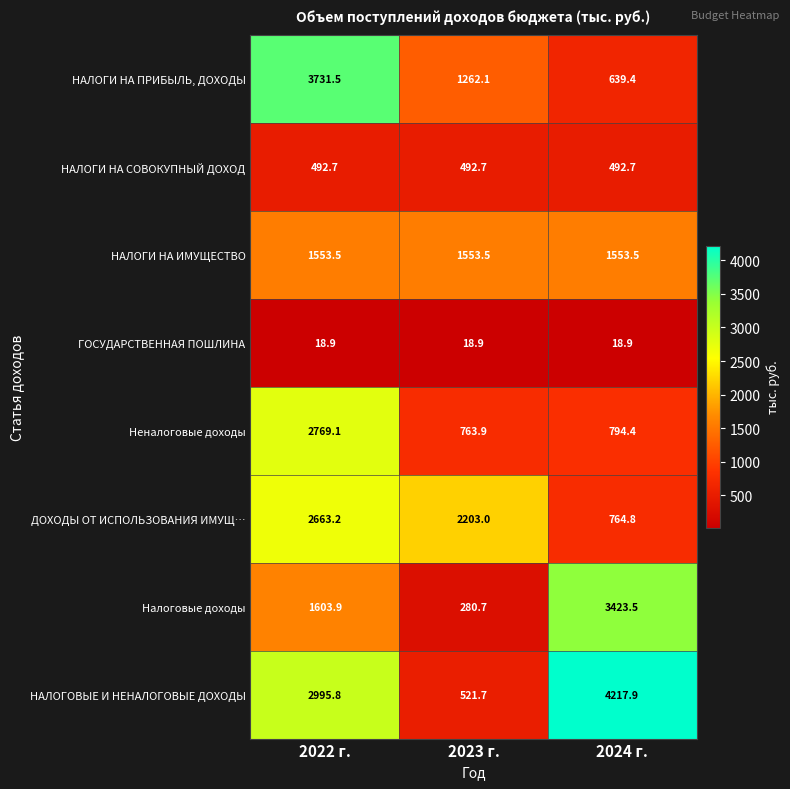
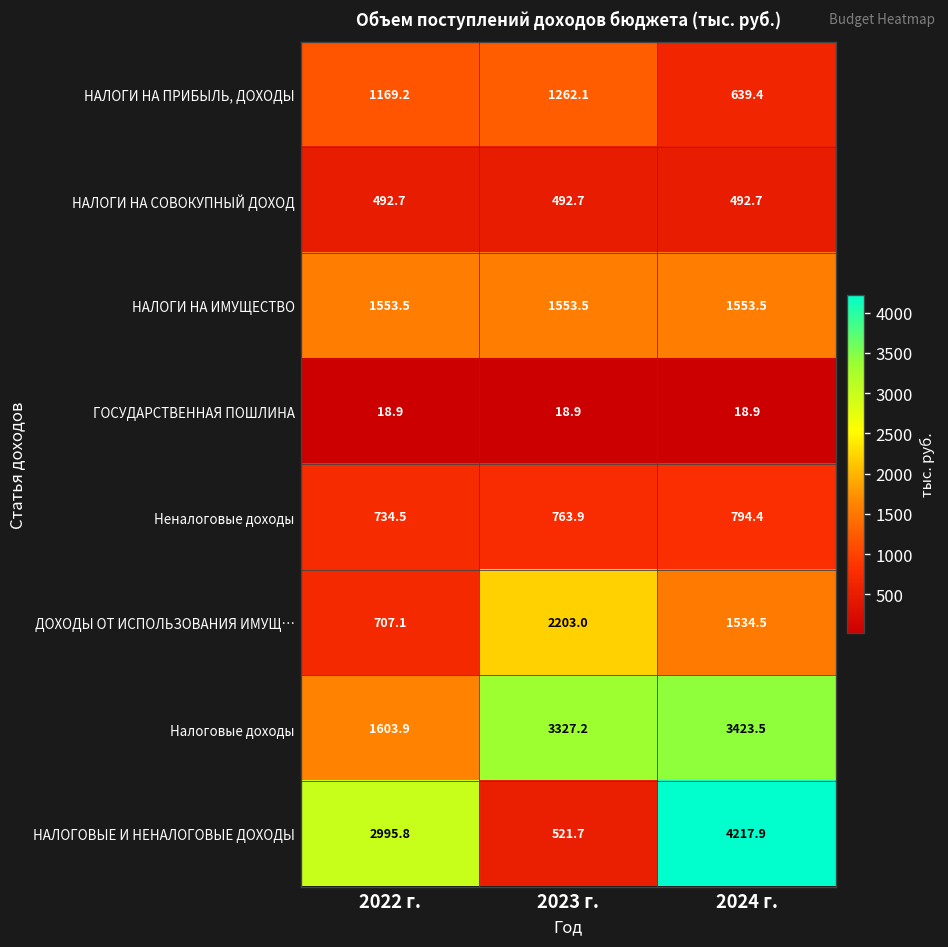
  {
    "НАЛОГИ НА ПРИБЫЛЬ, ДОХОДЫ": {
-     "2022 г.": 3731.5,
+     "2022 г.": 1169.2,
      "2023 г.": 1262.1,
      "2024 г.": 639.4
    },
    "НАЛОГИ НА СОВОКУПНЫЙ ДОХОД": {
      "2022 г.": 492.7,
      "2023 г.": 492.7,
      "2024 г.": 492.7
    },
    "НАЛОГИ НА ИМУЩЕСТВО": {
      "2022 г.": 1553.5,
      "2023 г.": 1553.5,
      "2024 г.": 1553.5
    },
    "ГОСУДАРСТВЕННАЯ ПОШЛИНА": {
      "2022 г.": 18.9,
      "2023 г.": 18.9,
      "2024 г.": 18.9
    },
    "Неналоговые доходы": {
-     "2022 г.": 2769.1,
+     "2022 г.": 734.5,
      "2023 г.": 763.9,
      "2024 г.": 794.4
    },
    "ДОХОДЫ ОТ ИСПОЛЬЗОВАНИЯ ИМУЩ…": {
-     "2022 г.": 2663.2,
+     "2022 г.": 707.1,
      "2023 г.": 2203.0,
-     "2024 г.": 764.8
+     "2024 г.": 1534.5
    },
    "Налоговые доходы": {
      "2022 г.": 1603.9,
-     "2023 г.": 280.7,
+     "2023 г.": 3327.2,
      "2024 г.": 3423.5
    },
    "НАЛОГОВЫЕ И НЕНАЛОГОВЫЕ ДОХОДЫ": {
      "2022 г.": 2995.8,
      "2023 г.": 521.7,
      "2024 г.": 4217.9
    }
  }
